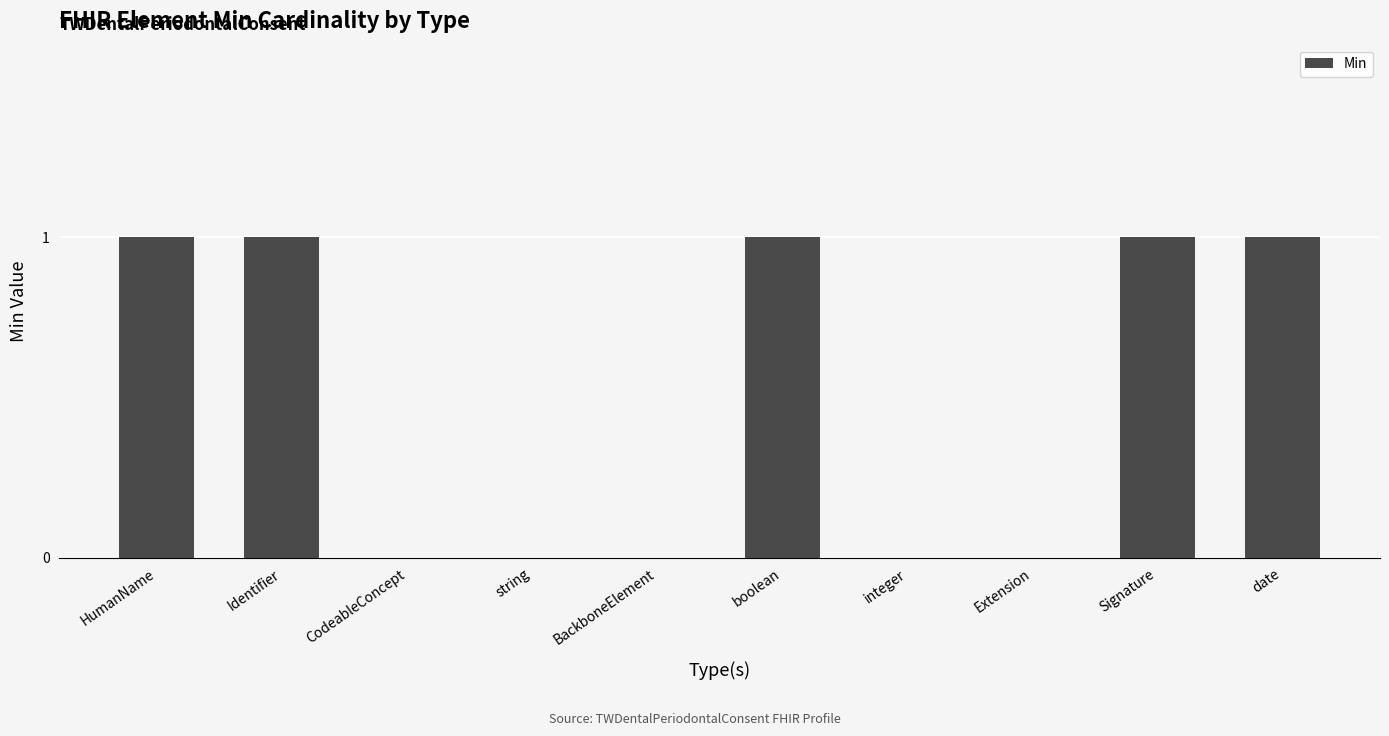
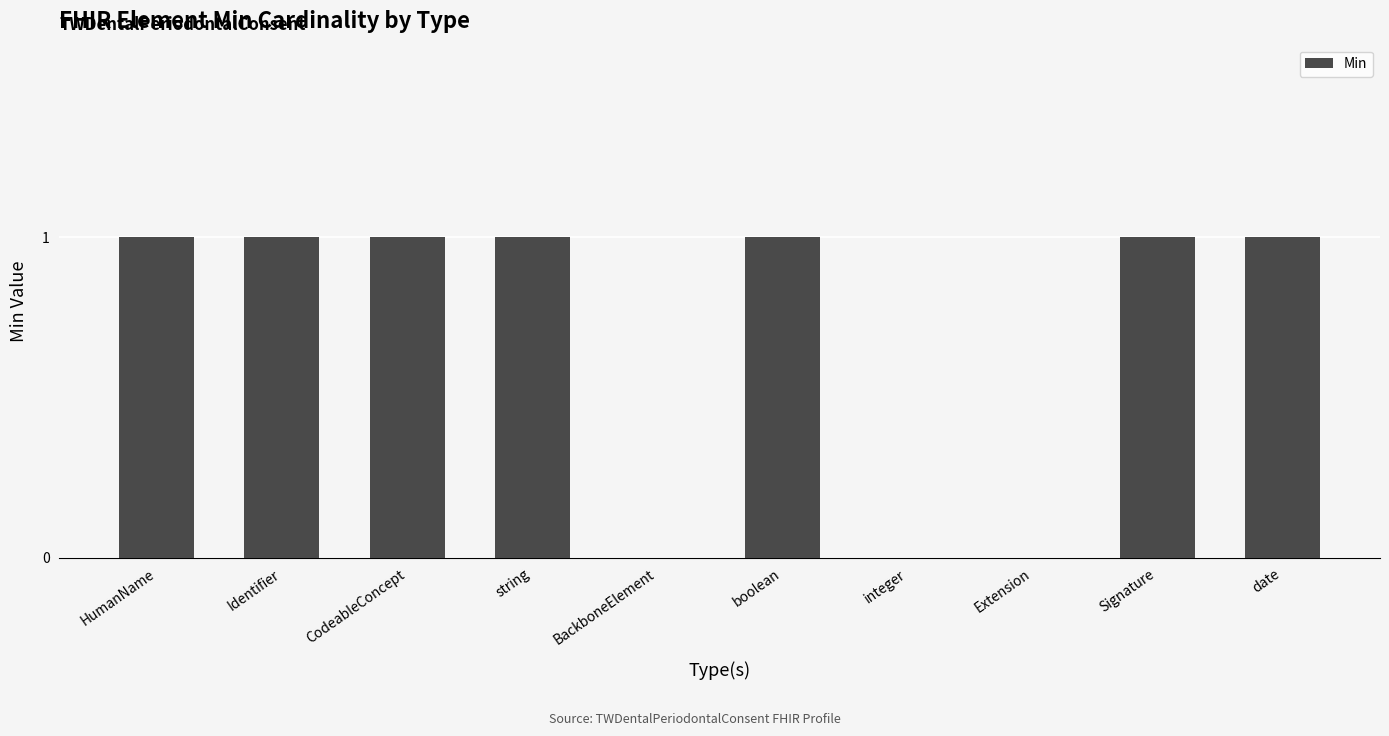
  {
    "HumanName": 1,
    "Identifier": 1,
-   "CodeableConcept": 0,
-   "string": 0,
+   "CodeableConcept": 1,
+   "string": 1,
    "BackboneElement": 0,
    "boolean": 1,
    "integer": 0,
    "Extension": 0,
    "Signature": 1,
    "date": 1
  }
